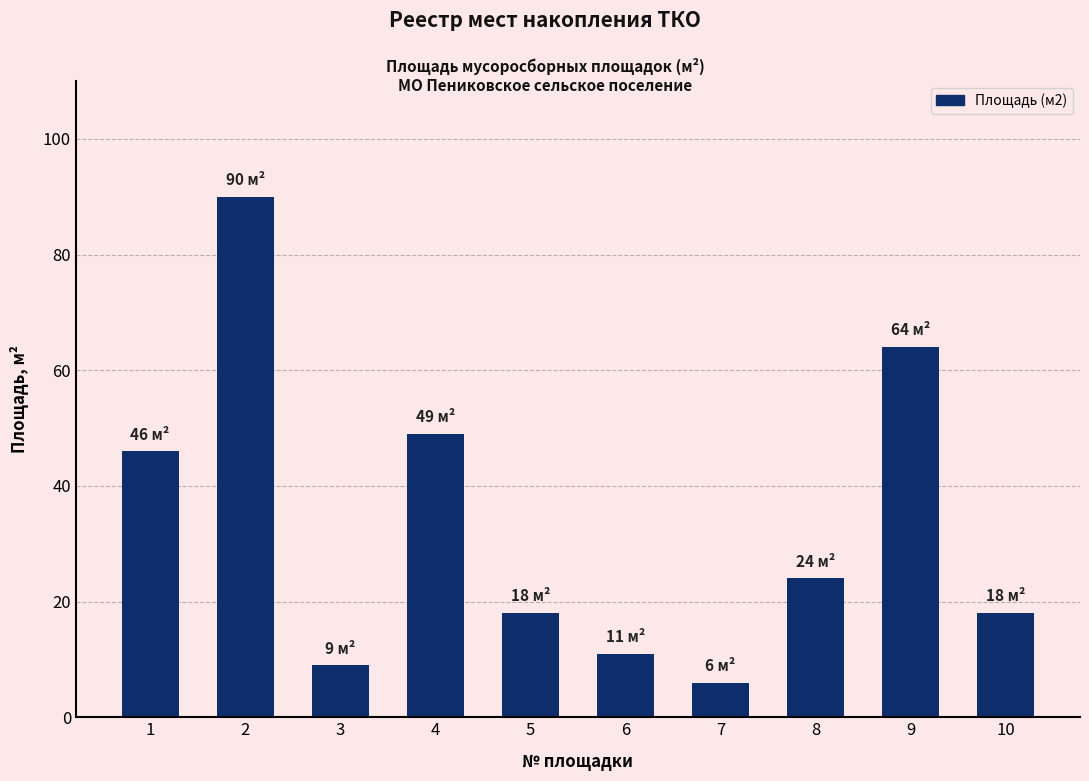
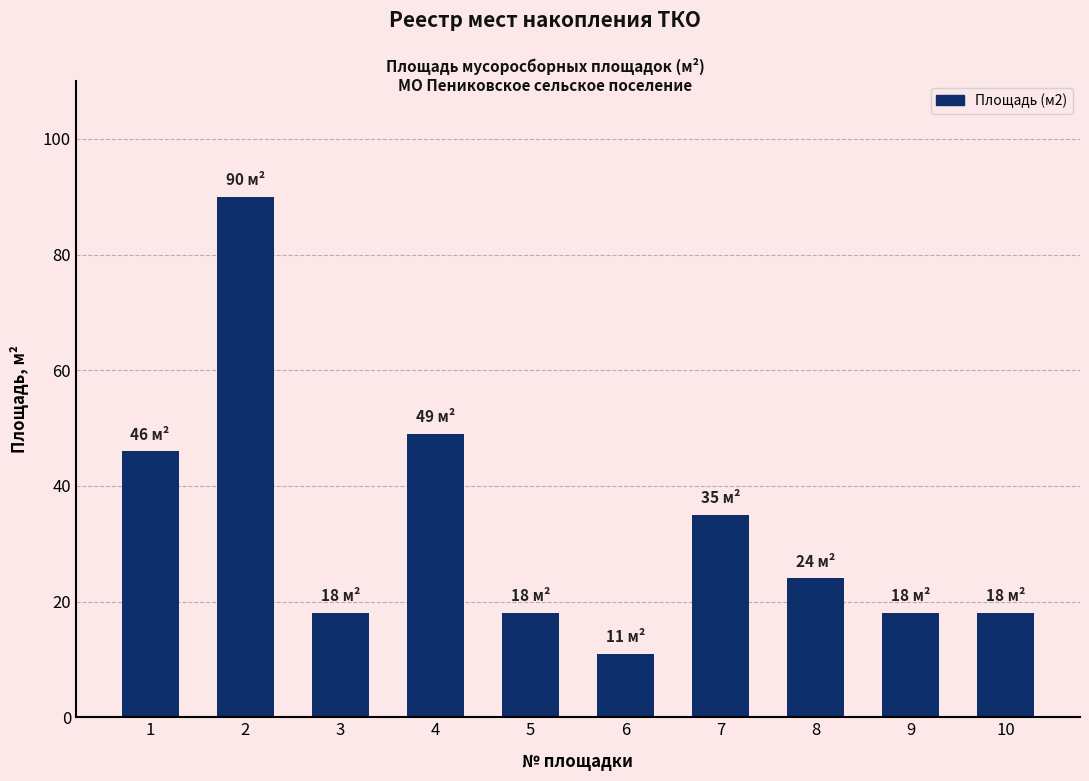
  {
    "1": 46,
    "2": 90,
-   "3": 9,
+   "3": 18,
    "4": 49,
    "5": 18,
    "6": 11,
-   "7": 6,
+   "7": 35,
    "8": 24,
-   "9": 64,
+   "9": 18,
    "10": 18
  }
